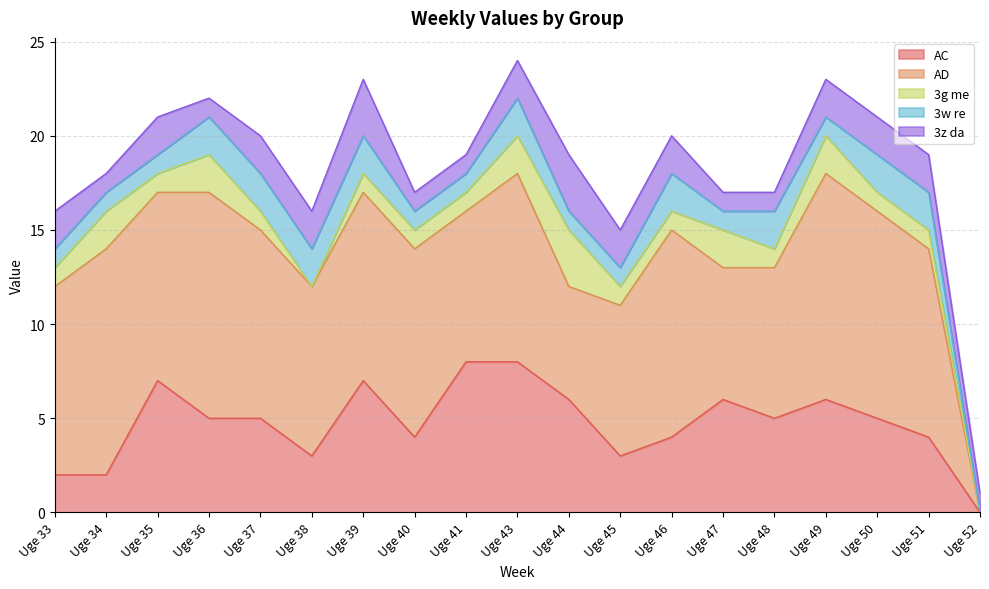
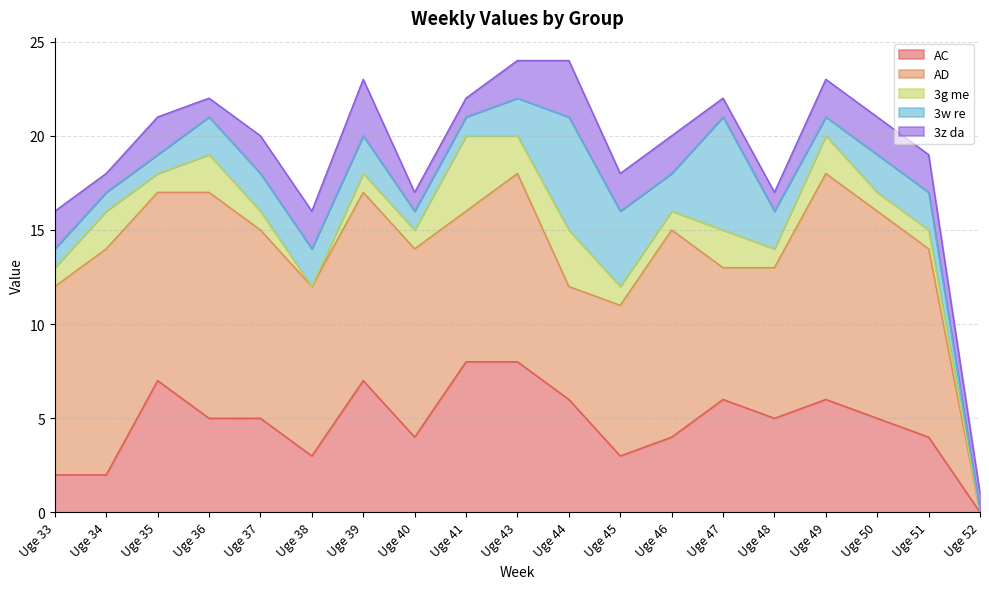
  {
    "3g me": {
      "Uge 33": 1,
      "Uge 34": 2,
      "Uge 35": 1,
      "Uge 36": 2,
      "Uge 37": 1,
      "Uge 39": 1,
      "Uge 40": 1,
-     "Uge 41": 1,
+     "Uge 41": 4,
      "Uge 43": 2,
      "Uge 44": 3,
      "Uge 45": 1,
      "Uge 46": 1,
      "Uge 47": 2,
      "Uge 48": 1,
      "Uge 49": 2,
      "Uge 50": 1,
      "Uge 51": 1
    },
    "3w re": {
      "Uge 33": 1,
      "Uge 34": 1,
      "Uge 35": 1,
      "Uge 36": 2,
      "Uge 37": 2,
      "Uge 38": 2,
      "Uge 39": 2,
      "Uge 40": 1,
      "Uge 41": 1,
      "Uge 43": 2,
-     "Uge 44": 1,
-     "Uge 45": 1,
+     "Uge 44": 6,
+     "Uge 45": 4,
      "Uge 46": 2,
-     "Uge 47": 1,
+     "Uge 47": 6,
      "Uge 48": 2,
      "Uge 49": 1,
      "Uge 50": 2,
      "Uge 51": 2
    },
    "3z da": {
      "Uge 33": 2,
      "Uge 34": 1,
      "Uge 35": 2,
      "Uge 36": 1,
      "Uge 37": 2,
      "Uge 38": 2,
      "Uge 39": 3,
      "Uge 40": 1,
      "Uge 41": 1,
      "Uge 43": 2,
      "Uge 44": 3,
      "Uge 45": 2,
      "Uge 46": 2,
      "Uge 47": 1,
      "Uge 48": 1,
      "Uge 49": 2,
      "Uge 50": 2,
      "Uge 51": 2,
      "Uge 52": 1
    }
  }
